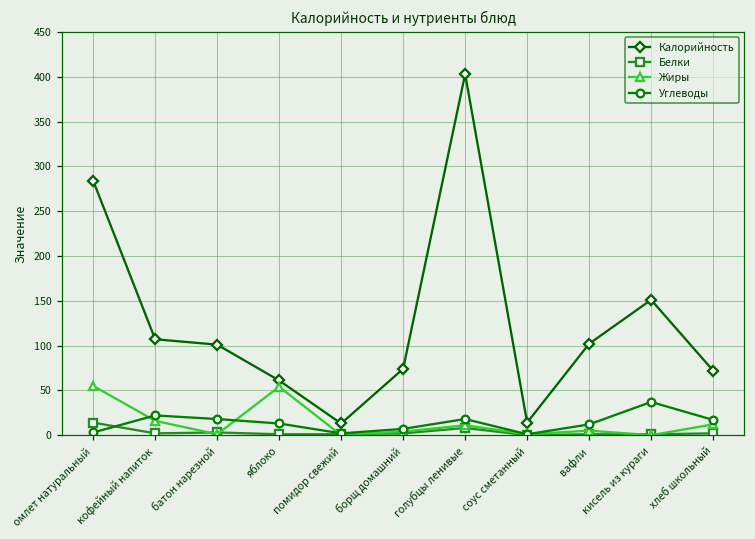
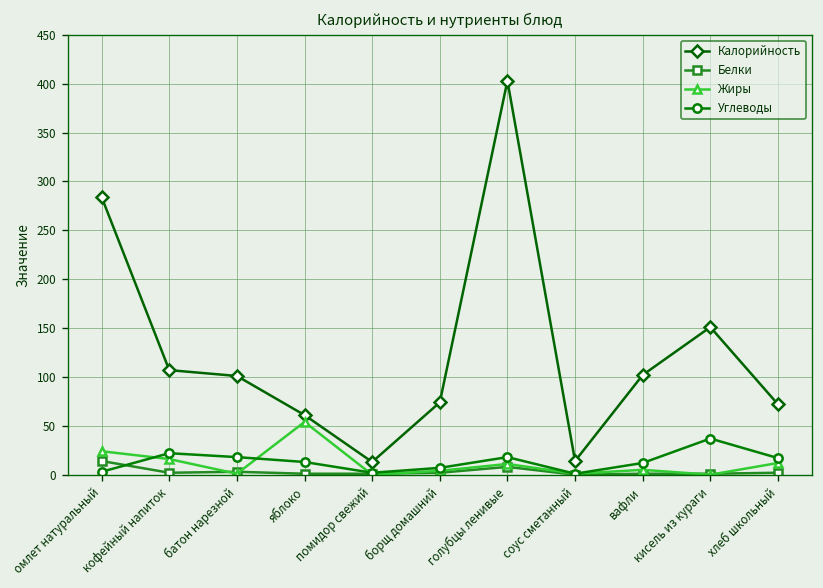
  {
    "Жиры": {
-     "омлет натуральный": 60,
+     "омлет натуральный": 20,
      "кофейный напиток": 20,
      "яблоко": 50,
      "вафли": 10,
      "хлеб школьный": 10
    }
  }
